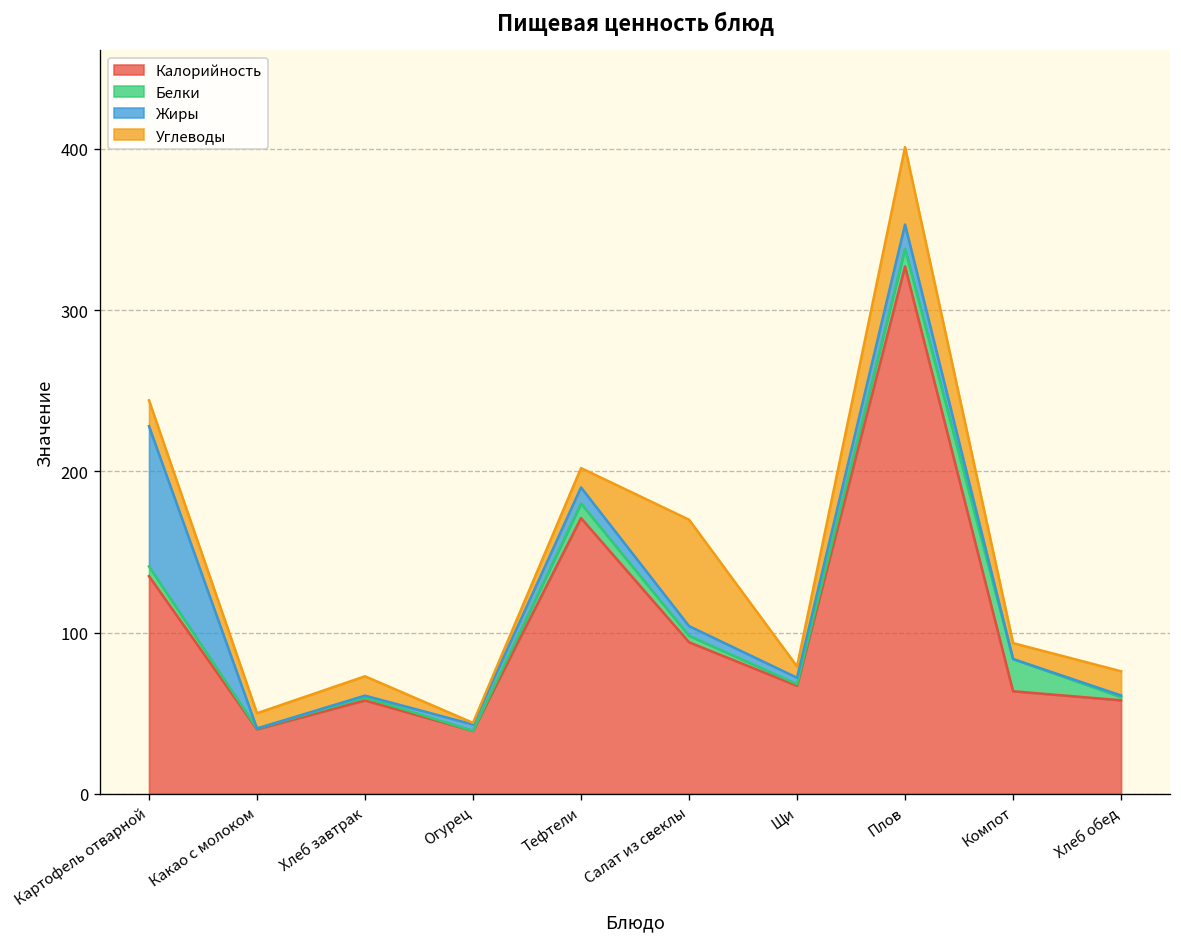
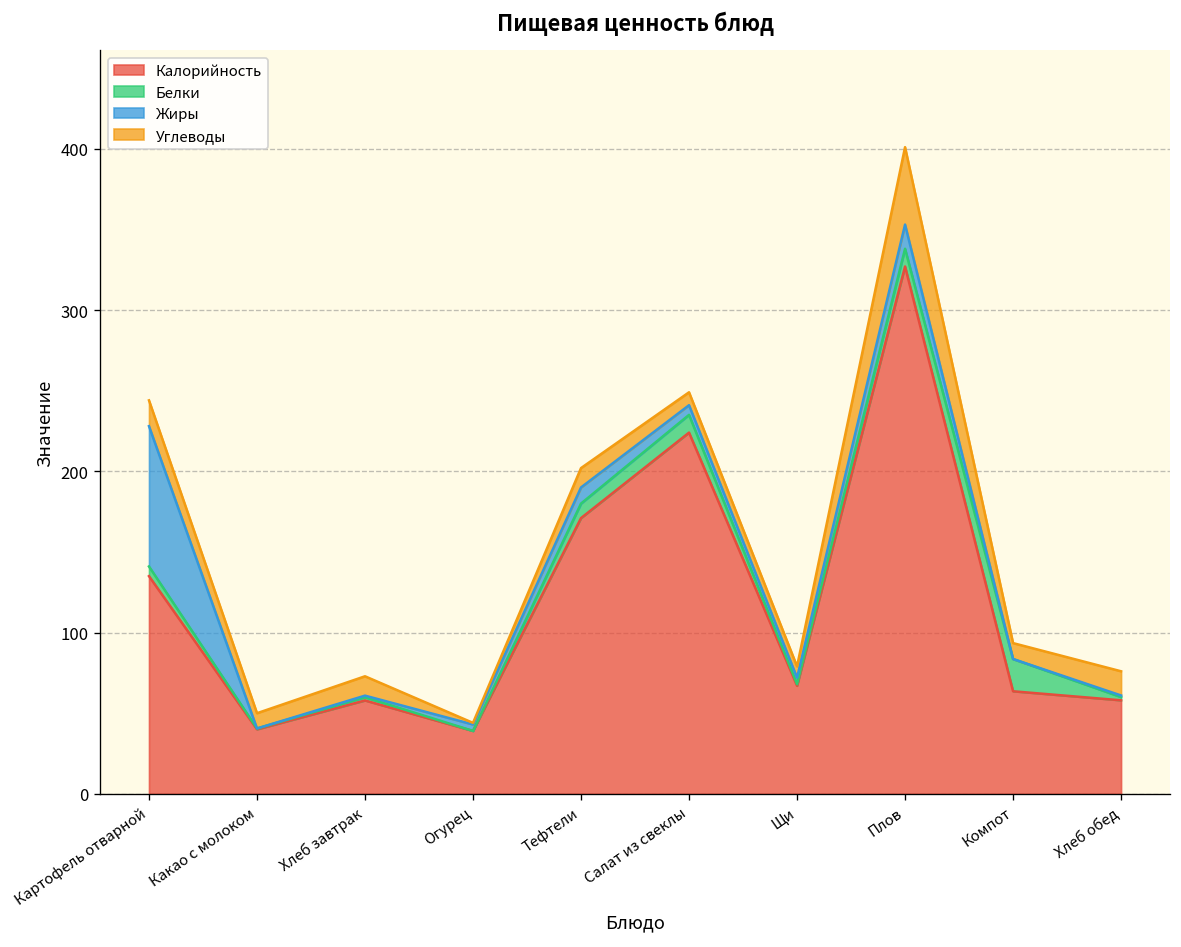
  {
    "Калорийность": {
      "Картофель отварной": 135,
      "Хлеб завтрак": 58,
      "Тефтели": 171,
-     "Салат из свеклы": 94,
+     "Салат из свеклы": 224,
      "Плов": 327,
      "Компот": 64,
      "Хлеб обед": 58
    },
    "Белки": {
      "Картофель отварной": 6,
      "Тефтели": 9,
-     "Салат из свеклы": 4,
+     "Салат из свеклы": 11,
      "Плов": 11
    },
    "Жиры": {
      "Картофель отварной": 87,
      "Тефтели": 10,
      "Салат из свеклы": 6,
      "Щи": 4,
      "Плов": 15
    },
    "Углеводы": {
      "Картофель отварной": 16,
      "Какао с молоком": 9,
      "Хлеб завтрак": 12,
      "Тефтели": 12,
-     "Салат из свеклы": 66,
+     "Салат из свеклы": 8,
      "Щи": 7,
      "Плов": 48,
      "Компот": 10,
      "Хлеб обед": 15
    }
  }
